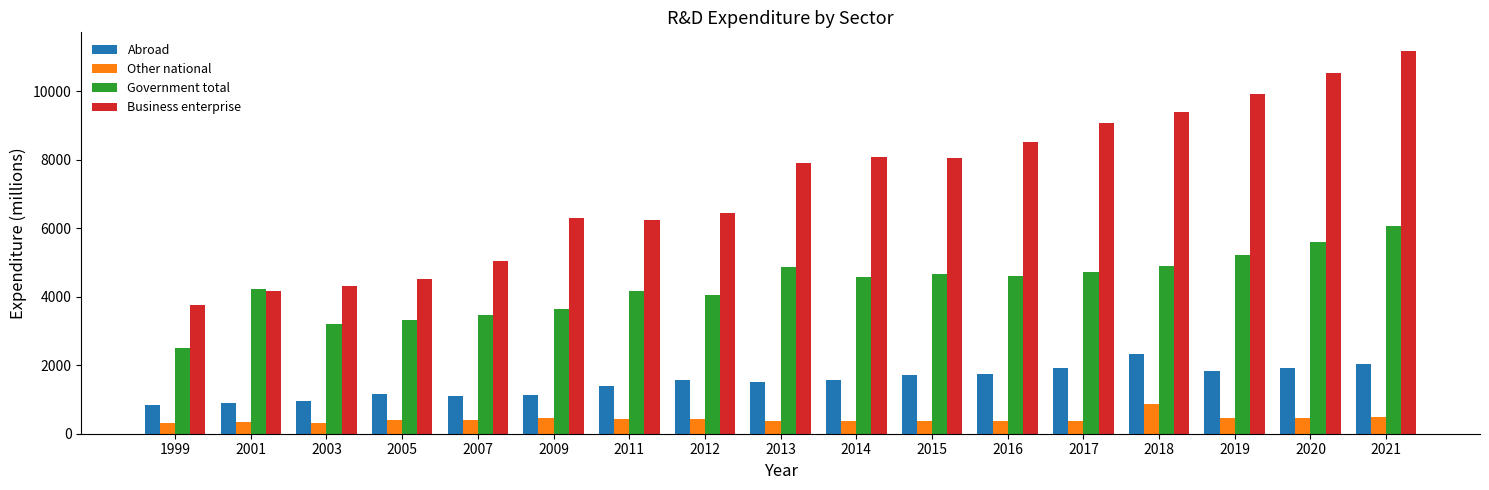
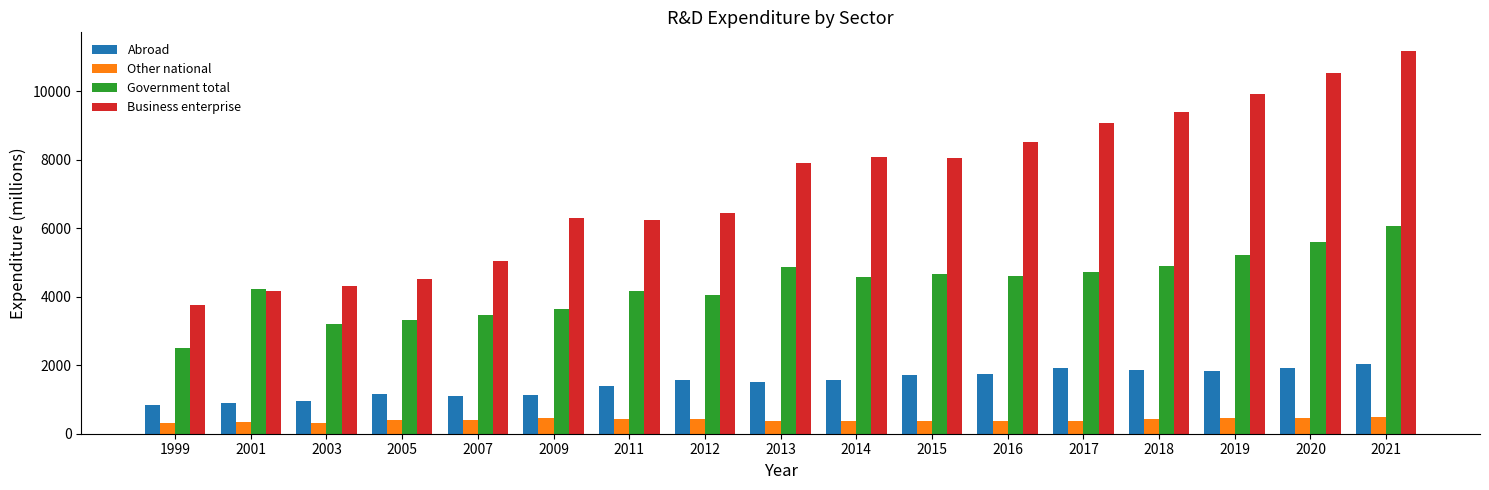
  {
    "Abroad": {
      "1999": 800,
      "2001": 900,
      "2003": 900,
      "2005": 1200,
      "2007": 1100,
      "2009": 1100,
      "2011": 1400,
      "2012": 1600,
      "2013": 1500,
      "2014": 1600,
      "2015": 1700,
      "2016": 1700,
      "2017": 1900,
-     "2018": 2300,
+     "2018": 1800,
      "2019": 1800,
      "2020": 1900,
      "2021": 2000
    },
    "Other national": {
      "1999": 300,
      "2001": 300,
      "2003": 300,
      "2005": 400,
      "2007": 400,
      "2009": 500,
      "2011": 400,
      "2012": 400,
      "2013": 400,
      "2014": 400,
      "2015": 400,
      "2016": 400,
      "2017": 400,
-     "2018": 900,
+     "2018": 400,
      "2019": 500,
      "2020": 500,
      "2021": 500
    },
    "Government total": {
      "1999": 2500,
      "2001": 4200,
      "2003": 3200,
      "2005": 3300,
      "2007": 3500,
      "2009": 3600,
      "2011": 4200,
      "2012": 4100,
      "2013": 4900,
      "2014": 4600,
      "2015": 4700,
      "2016": 4600,
      "2017": 4700,
      "2018": 4900,
      "2019": 5200,
      "2020": 5600,
      "2021": 6100
    },
    "Business enterprise": {
      "1999": 3800,
      "2001": 4200,
      "2003": 4300,
      "2005": 4500,
      "2007": 5000,
      "2009": 6300,
      "2011": 6200,
      "2012": 6500,
      "2013": 7900,
      "2014": 8100,
      "2015": 8100,
      "2016": 8500,
      "2017": 9100,
      "2018": 9400,
      "2019": 9900,
      "2020": 10500,
      "2021": 11200
    }
  }
